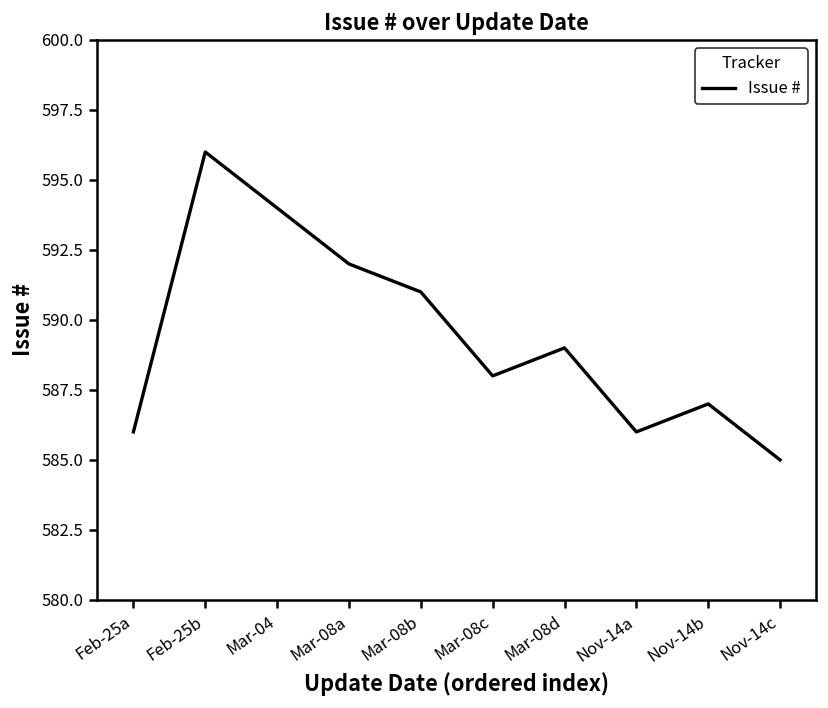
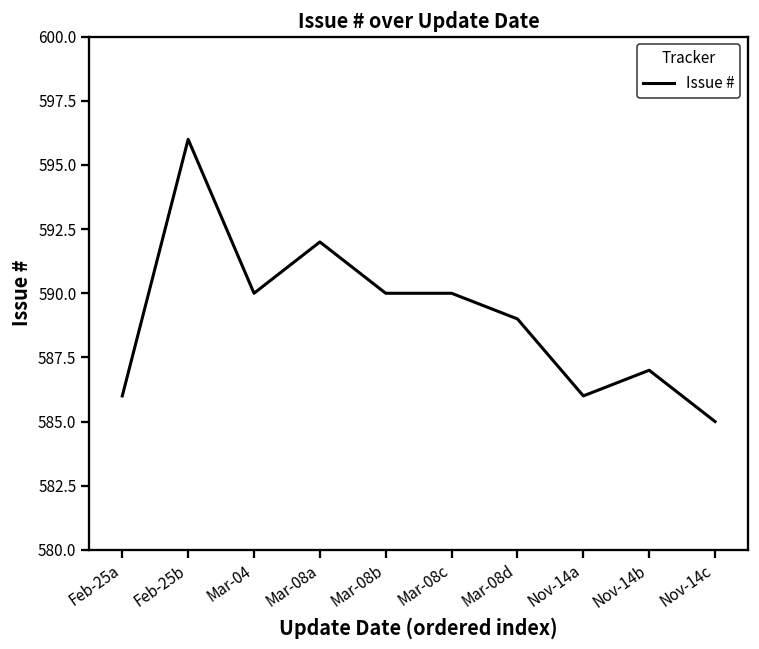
  {
    "Feb-25a": 586,
    "Feb-25b": 596,
-   "Mar-04": 594,
+   "Mar-04": 590,
    "Mar-08a": 592,
-   "Mar-08b": 591,
-   "Mar-08c": 588,
+   "Mar-08b": 590,
+   "Mar-08c": 590,
    "Mar-08d": 589,
    "Nov-14a": 586,
    "Nov-14b": 587,
    "Nov-14c": 585
  }
